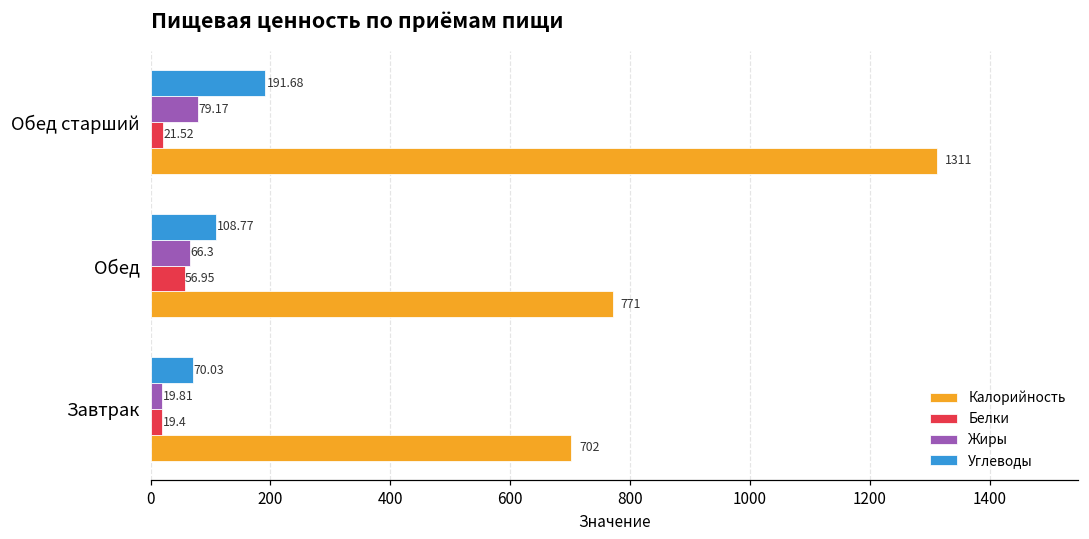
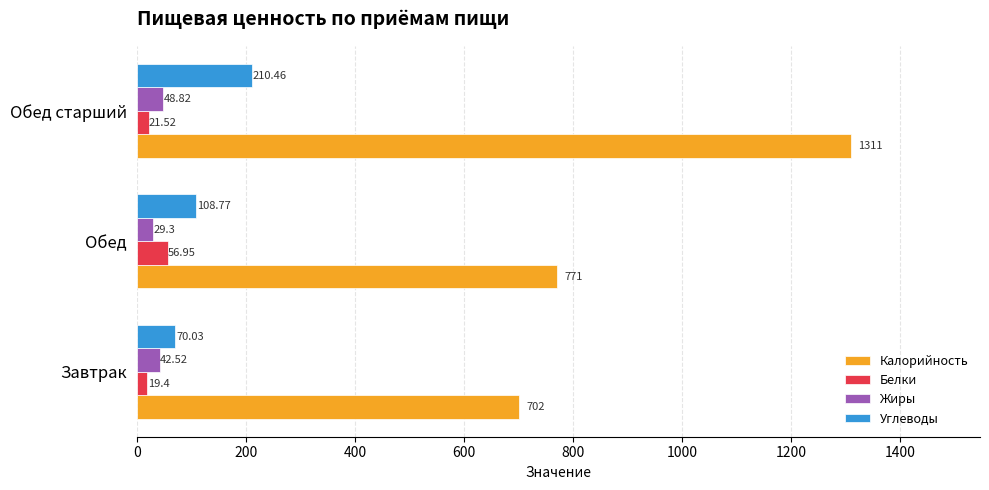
  {
    "Калорийность": {
      "Обед старший": 1311,
      "Обед": 771,
      "Завтрак": 702
    },
    "Белки": {
      "Обед старший": 21.52,
      "Обед": 56.95,
      "Завтрак": 19.4
    },
    "Жиры": {
-     "Обед старший": 79.17,
-     "Обед": 66.3,
-     "Завтрак": 19.81
+     "Обед старший": 48.82,
+     "Обед": 29.3,
+     "Завтрак": 42.52
    },
    "Углеводы": {
-     "Обед старший": 191.68,
+     "Обед старший": 210.46,
      "Обед": 108.77,
      "Завтрак": 70.03
    }
  }
